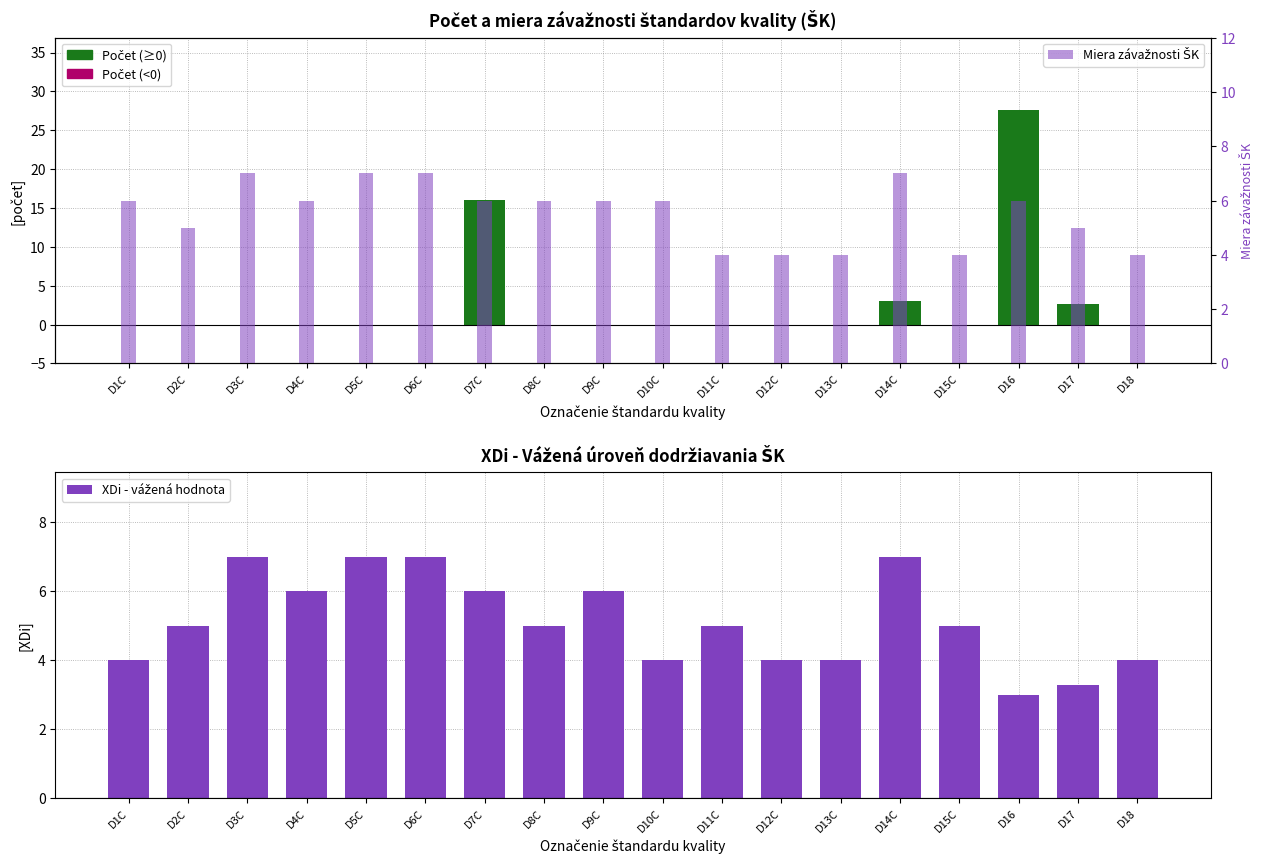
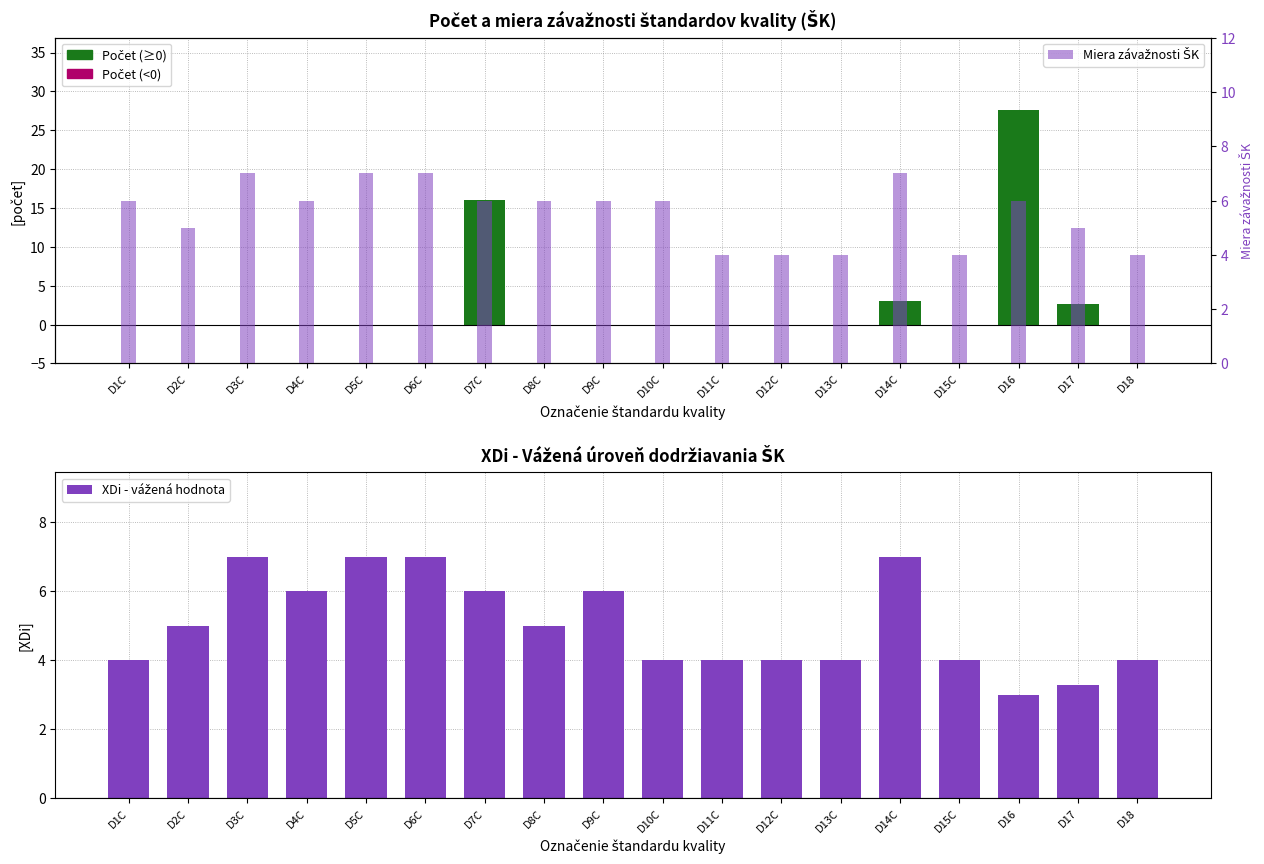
  {
    "XDi - Vážená úroveň dodržiavania ŠK": {
      "D1C": 4,
      "D2C": 5,
      "D3C": 7,
      "D4C": 6,
      "D5C": 7,
      "D6C": 7,
      "D7C": 6,
      "D8C": 5,
      "D9C": 6,
      "D10C": 4,
-     "D11C": 5,
+     "D11C": 4,
      "D12C": 4,
      "D13C": 4,
      "D14C": 7,
-     "D15C": 5,
+     "D15C": 4,
      "D16": 3,
      "D17": 3.3,
      "D18": 4
    }
  }
